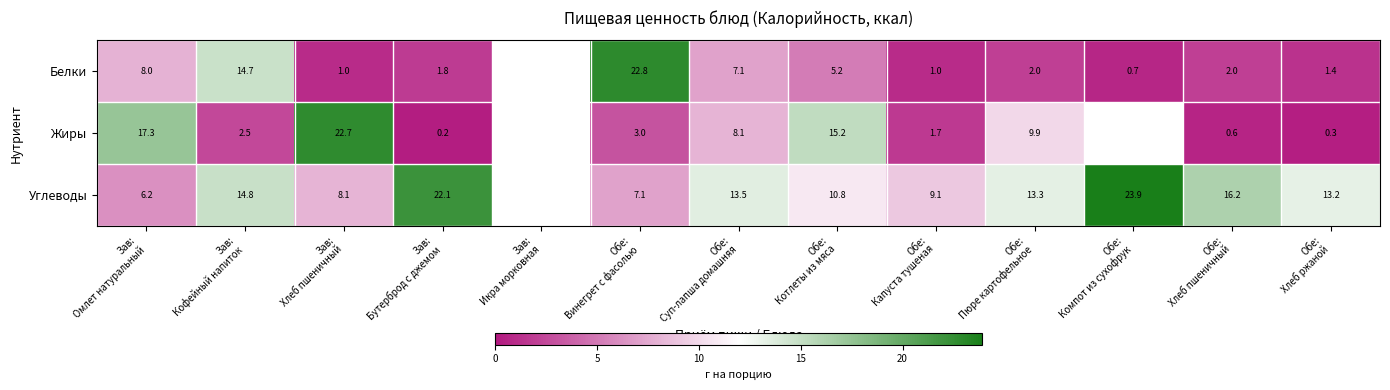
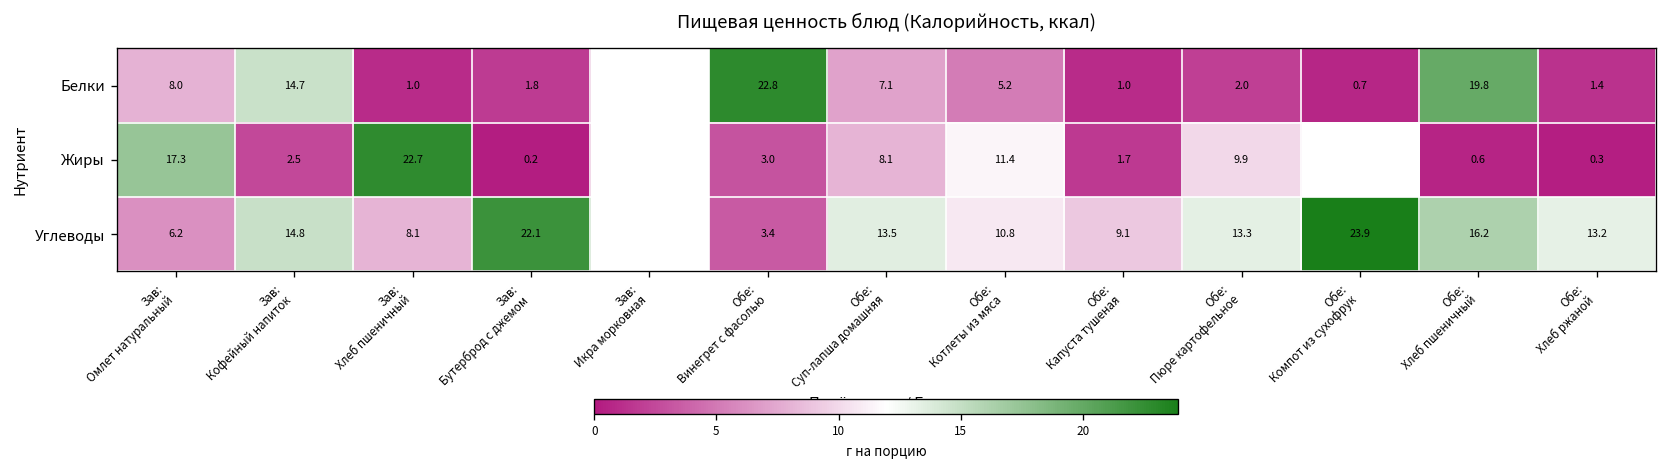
  {
    "Белки": {
      "Зав: Омлет натуральный": 8.0,
      "Зав: Кофейный напиток": 14.7,
      "Зав: Хлеб пшеничный": 1.0,
      "Зав: Бутерброд с джемом": 1.8,
      "Обе: Винегрет с фасолью": 22.8,
      "Обе: Суп-лапша домашняя": 7.1,
      "Обе: Котлеты из мяса": 5.2,
      "Обе: Капуста тушеная": 1.0,
      "Обе: Пюре картофельное": 2.0,
      "Обе: Компот из сухофрук": 0.7,
-     "Обе: Хлеб пшеничный": 2.0,
+     "Обе: Хлеб пшеничный": 19.8,
      "Обе: Хлеб ржаной": 1.4
    },
    "Жиры": {
      "Зав: Омлет натуральный": 17.3,
      "Зав: Кофейный напиток": 2.5,
      "Зав: Хлеб пшеничный": 22.7,
      "Зав: Бутерброд с джемом": 0.2,
      "Обе: Винегрет с фасолью": 3.0,
      "Обе: Суп-лапша домашняя": 8.1,
-     "Обе: Котлеты из мяса": 15.2,
+     "Обе: Котлеты из мяса": 11.4,
      "Обе: Капуста тушеная": 1.7,
      "Обе: Пюре картофельное": 9.9,
      "Обе: Хлеб пшеничный": 0.6,
      "Обе: Хлеб ржаной": 0.3
    },
    "Углеводы": {
      "Зав: Омлет натуральный": 6.2,
      "Зав: Кофейный напиток": 14.8,
      "Зав: Хлеб пшеничный": 8.1,
      "Зав: Бутерброд с джемом": 22.1,
-     "Обе: Винегрет с фасолью": 7.1,
+     "Обе: Винегрет с фасолью": 3.4,
      "Обе: Суп-лапша домашняя": 13.5,
      "Обе: Котлеты из мяса": 10.8,
      "Обе: Капуста тушеная": 9.1,
      "Обе: Пюре картофельное": 13.3,
      "Обе: Компот из сухофрук": 23.9,
      "Обе: Хлеб пшеничный": 16.2,
      "Обе: Хлеб ржаной": 13.2
    }
  }
